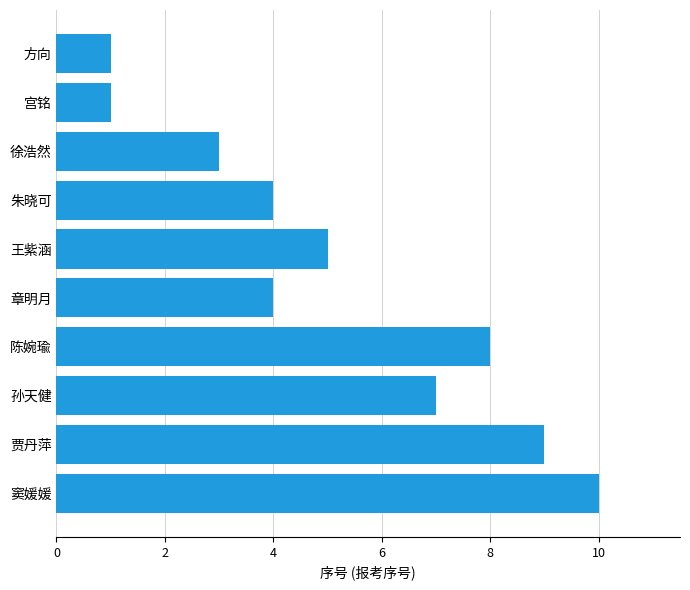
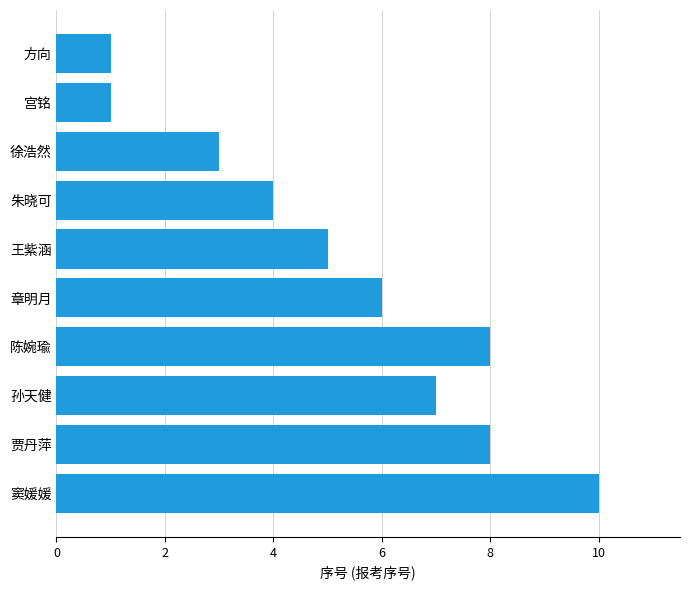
  {
    "方向": 1,
    "宫铭": 1,
    "徐浩然": 3,
    "朱晓可": 4,
    "王紫涵": 5,
-   "章明月": 4,
+   "章明月": 6,
    "陈婉瑜": 8,
    "孙天健": 7,
-   "贾丹萍": 9,
+   "贾丹萍": 8,
    "窦媛媛": 10
  }
